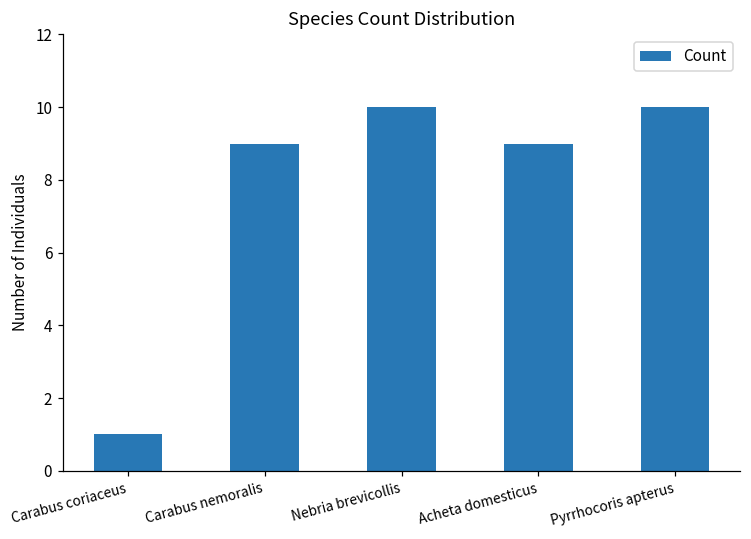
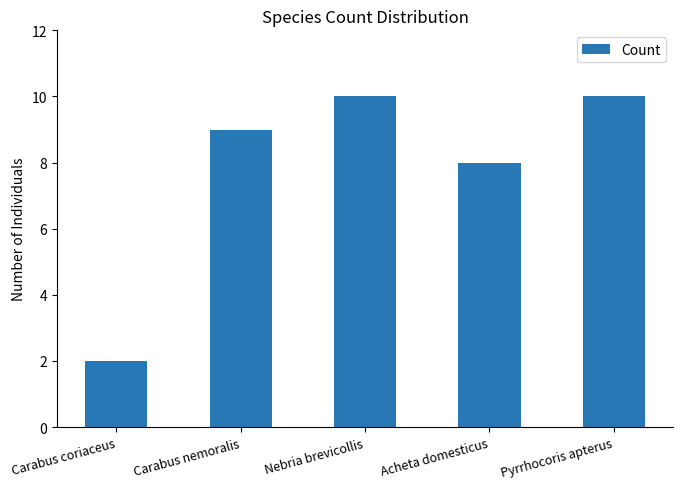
  {
-   "Carabus coriaceus": 1,
+   "Carabus coriaceus": 2,
    "Carabus nemoralis": 9,
    "Nebria brevicollis": 10,
-   "Acheta domesticus": 9,
+   "Acheta domesticus": 8,
    "Pyrrhocoris apterus": 10
  }
